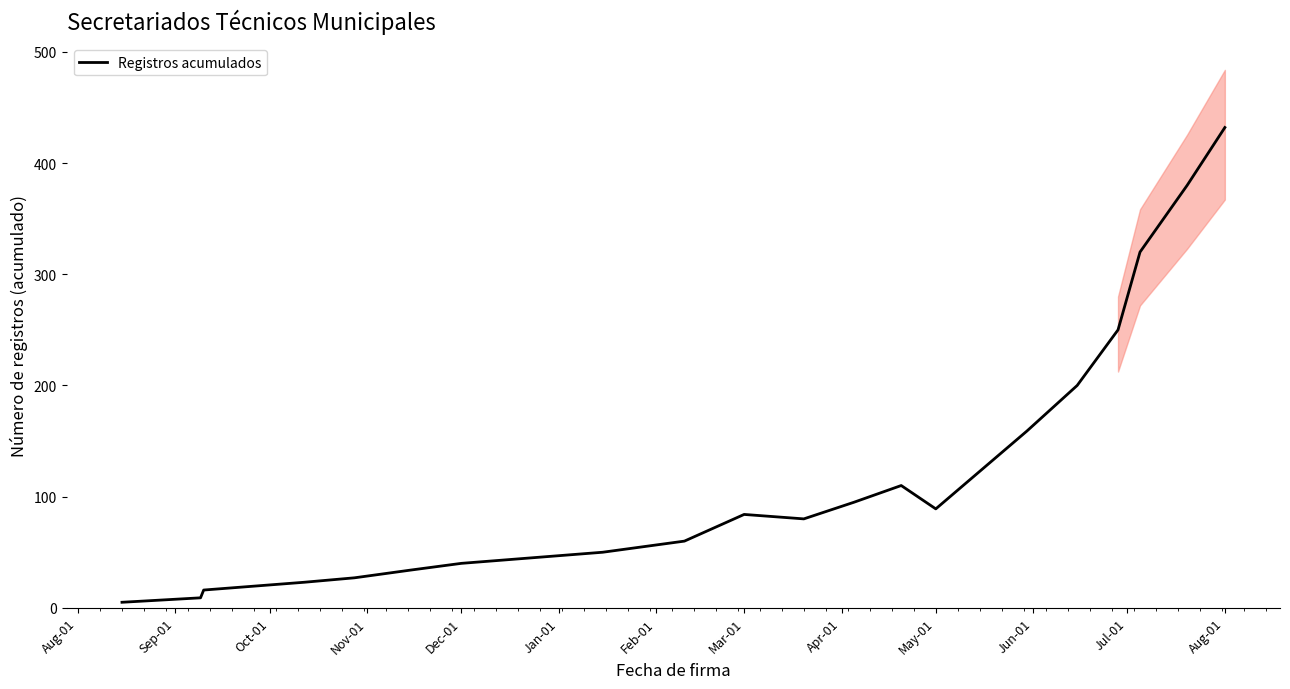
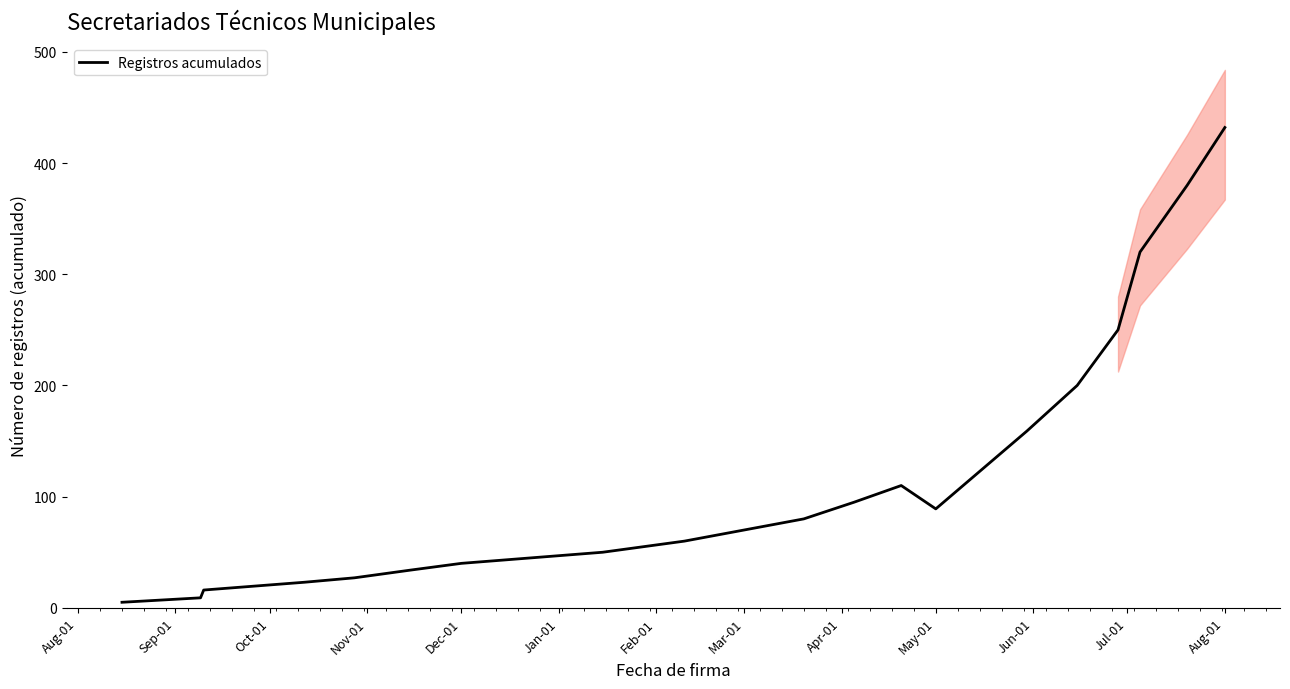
  {
    "Registros acumulados": {
      "Dec-01": 40,
-     "Mar-01": 84,
+     "Mar-01": 70,
      "May-01": 89,
      "Aug-01": 432
    }
  }
